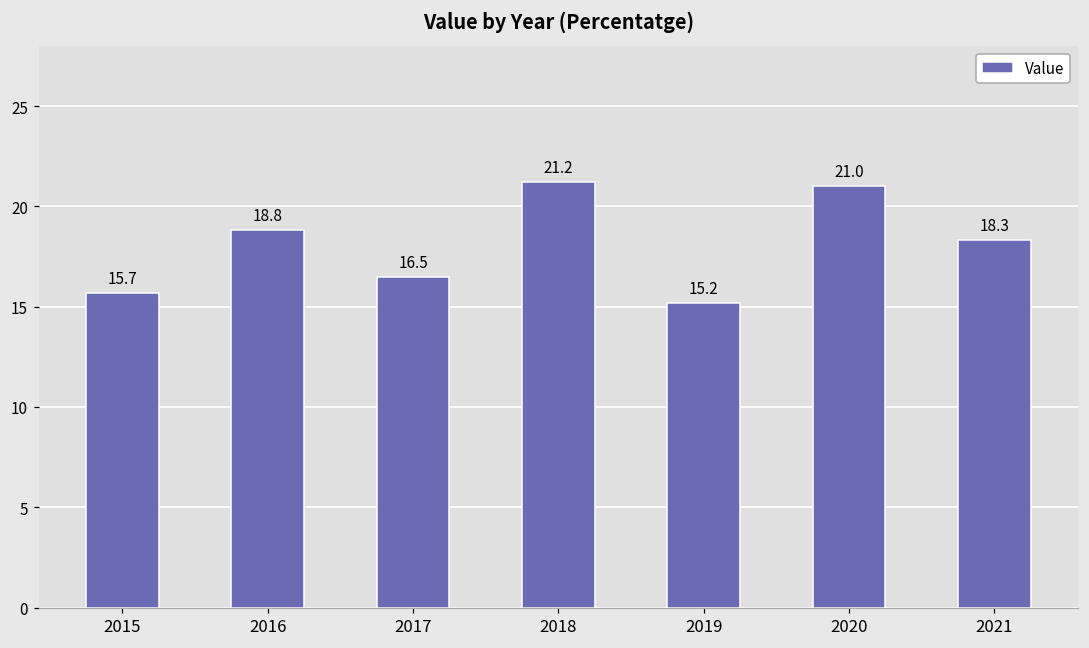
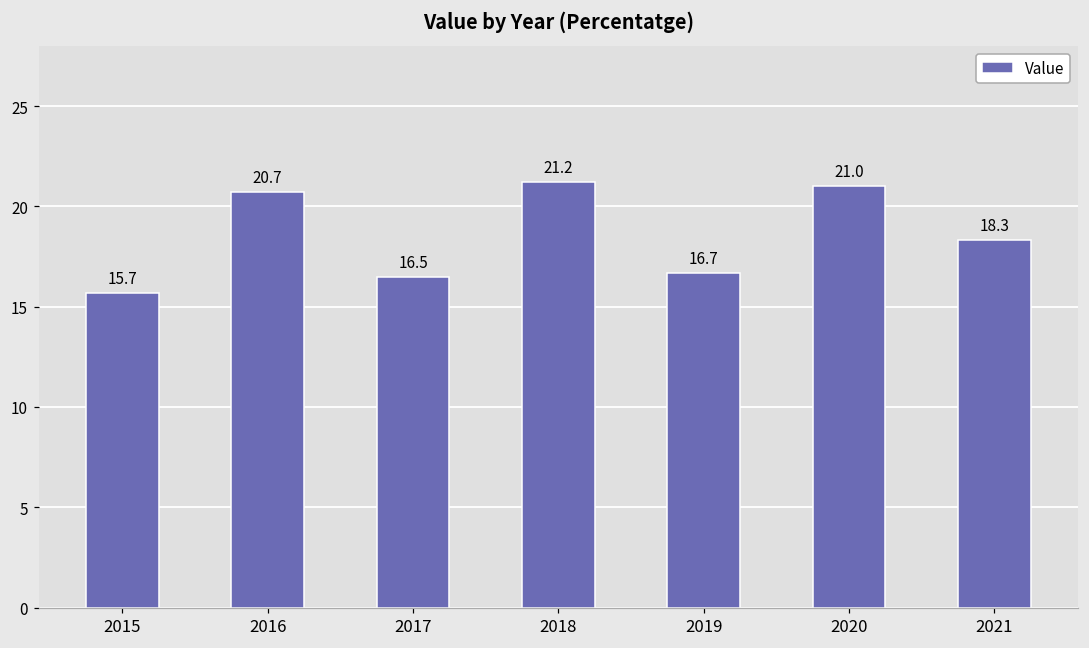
  {
    "2015": 15.7,
-   "2016": 18.8,
+   "2016": 20.7,
    "2017": 16.5,
    "2018": 21.2,
-   "2019": 15.2,
+   "2019": 16.7,
    "2020": 21.0,
    "2021": 18.3
  }
